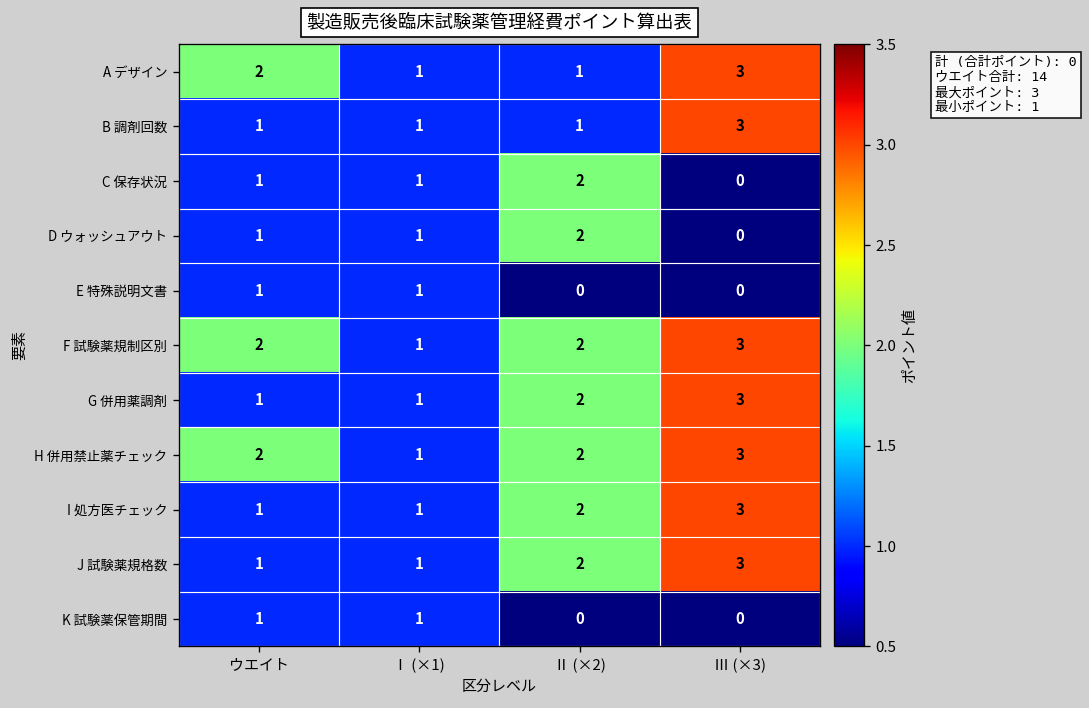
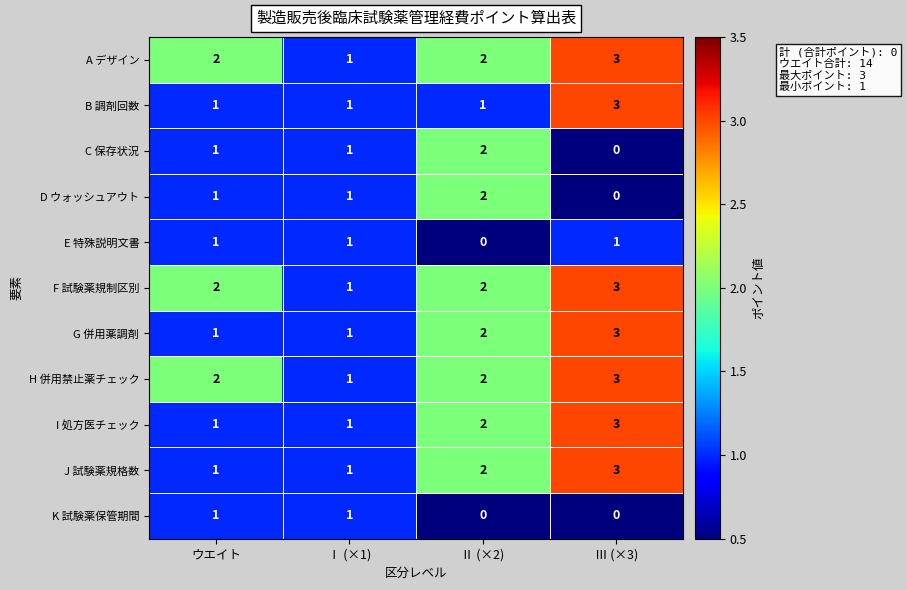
  {
    "A デザイン": {
      "ウエイト": 2,
      "Ⅰ (×1)": 1,
-     "Ⅱ (×2)": 1,
+     "Ⅱ (×2)": 2,
      "Ⅲ (×3)": 3
    },
    "B 調剤回数": {
      "ウエイト": 1,
      "Ⅰ (×1)": 1,
      "Ⅱ (×2)": 1,
      "Ⅲ (×3)": 3
    },
    "C 保存状況": {
      "ウエイト": 1,
      "Ⅰ (×1)": 1,
      "Ⅱ (×2)": 2,
      "Ⅲ (×3)": 0
    },
    "D ウォッシュアウト": {
      "ウエイト": 1,
      "Ⅰ (×1)": 1,
      "Ⅱ (×2)": 2,
      "Ⅲ (×3)": 0
    },
    "E 特殊説明文書": {
      "ウエイト": 1,
      "Ⅰ (×1)": 1,
      "Ⅱ (×2)": 0,
-     "Ⅲ (×3)": 0
+     "Ⅲ (×3)": 1
    },
    "F 試験薬規制区別": {
      "ウエイト": 2,
      "Ⅰ (×1)": 1,
      "Ⅱ (×2)": 2,
      "Ⅲ (×3)": 3
    },
    "G 併用薬調剤": {
      "ウエイト": 1,
      "Ⅰ (×1)": 1,
      "Ⅱ (×2)": 2,
      "Ⅲ (×3)": 3
    },
    "H 併用禁止薬チェック": {
      "ウエイト": 2,
      "Ⅰ (×1)": 1,
      "Ⅱ (×2)": 2,
      "Ⅲ (×3)": 3
    },
    "I 処方医チェック": {
      "ウエイト": 1,
      "Ⅰ (×1)": 1,
      "Ⅱ (×2)": 2,
      "Ⅲ (×3)": 3
    },
    "J 試験薬規格数": {
      "ウエイト": 1,
      "Ⅰ (×1)": 1,
      "Ⅱ (×2)": 2,
      "Ⅲ (×3)": 3
    },
    "K 試験薬保管期間": {
      "ウエイト": 1,
      "Ⅰ (×1)": 1,
      "Ⅱ (×2)": 0,
      "Ⅲ (×3)": 0
    }
  }
